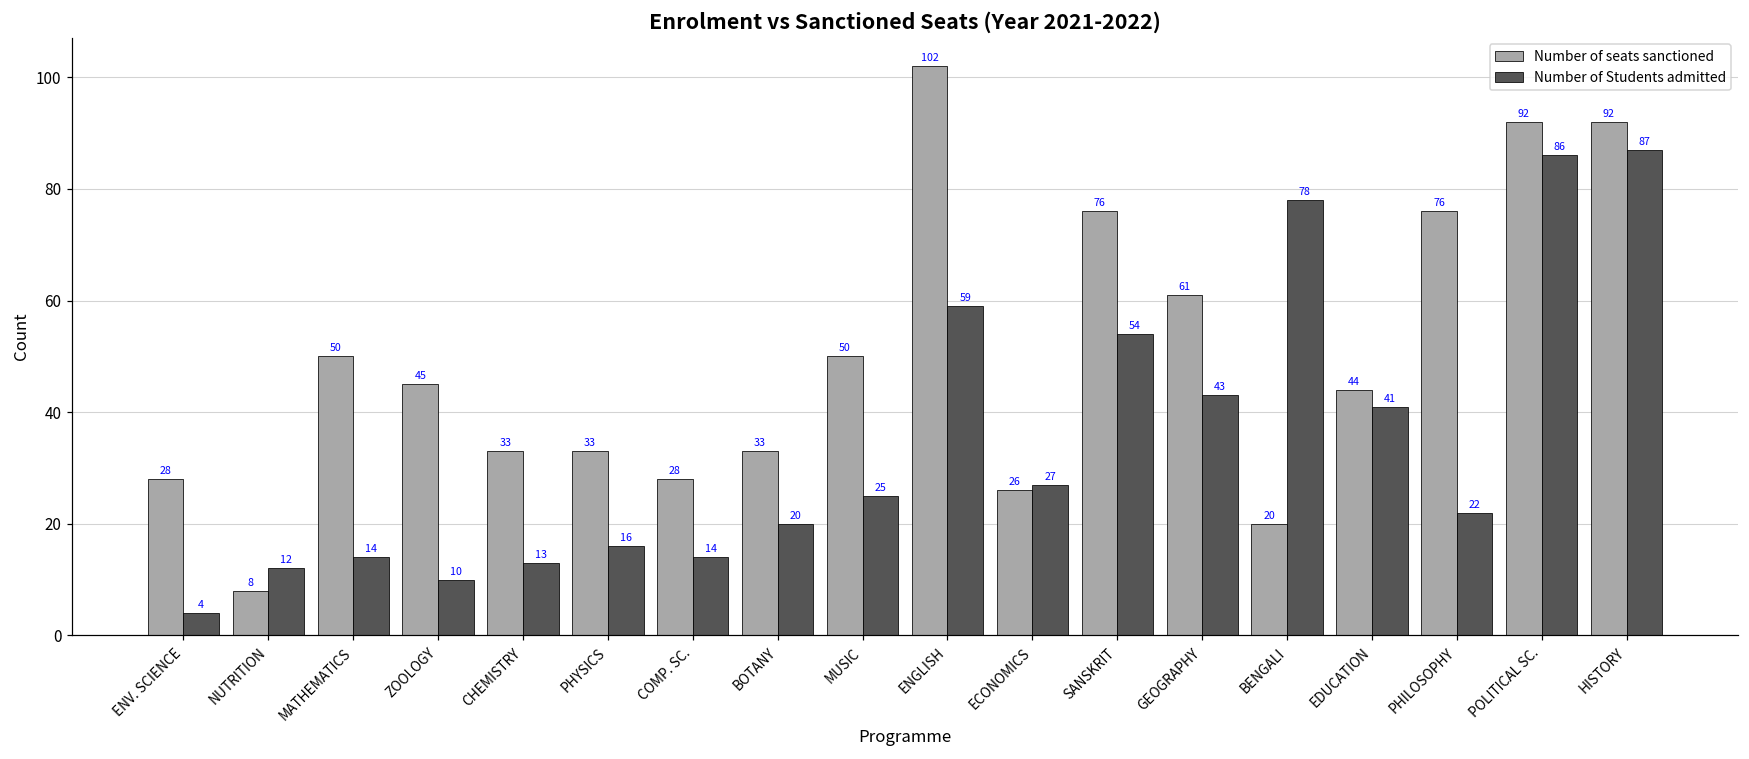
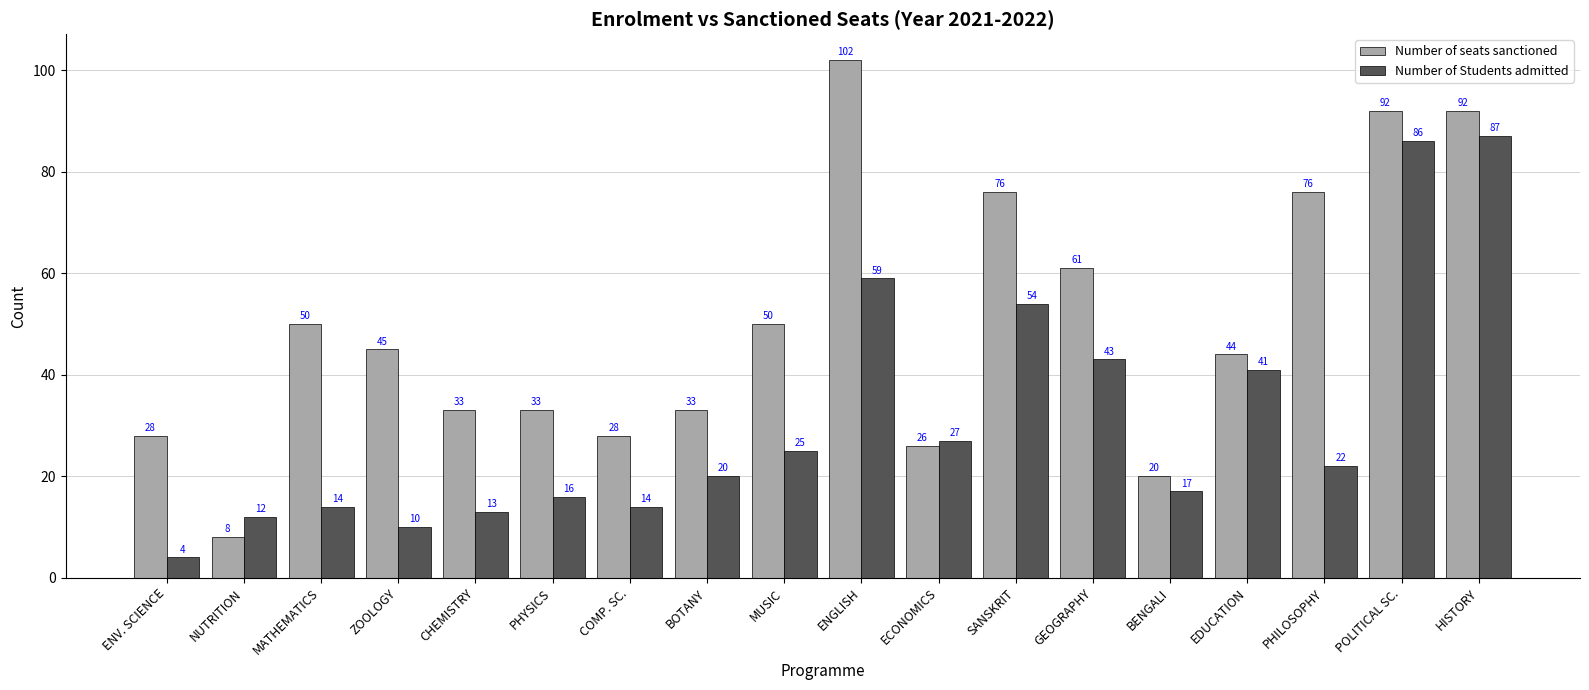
  {
    "Number of seats sanctioned": {
      "ENV. SCIENCE": 28,
      "NUTRITION": 8,
      "MATHEMATICS": 50,
      "ZOOLOGY": 45,
      "CHEMISTRY": 33,
      "PHYSICS": 33,
      "COMP. SC.": 28,
      "BOTANY": 33,
      "MUSIC": 50,
      "ENGLISH": 102,
      "ECONOMICS": 26,
      "SANSKRIT": 76,
      "GEOGRAPHY": 61,
      "BENGALI": 20,
      "EDUCATION": 44,
      "PHILOSOPHY": 76,
      "POLITICAL SC.": 92,
      "HISTORY": 92
    },
    "Number of Students admitted": {
      "ENV. SCIENCE": 4,
      "NUTRITION": 12,
      "MATHEMATICS": 14,
      "ZOOLOGY": 10,
      "CHEMISTRY": 13,
      "PHYSICS": 16,
      "COMP. SC.": 14,
      "BOTANY": 20,
      "MUSIC": 25,
      "ENGLISH": 59,
      "ECONOMICS": 27,
      "SANSKRIT": 54,
      "GEOGRAPHY": 43,
-     "BENGALI": 78,
+     "BENGALI": 17,
      "EDUCATION": 41,
      "PHILOSOPHY": 22,
      "POLITICAL SC.": 86,
      "HISTORY": 87
    }
  }
